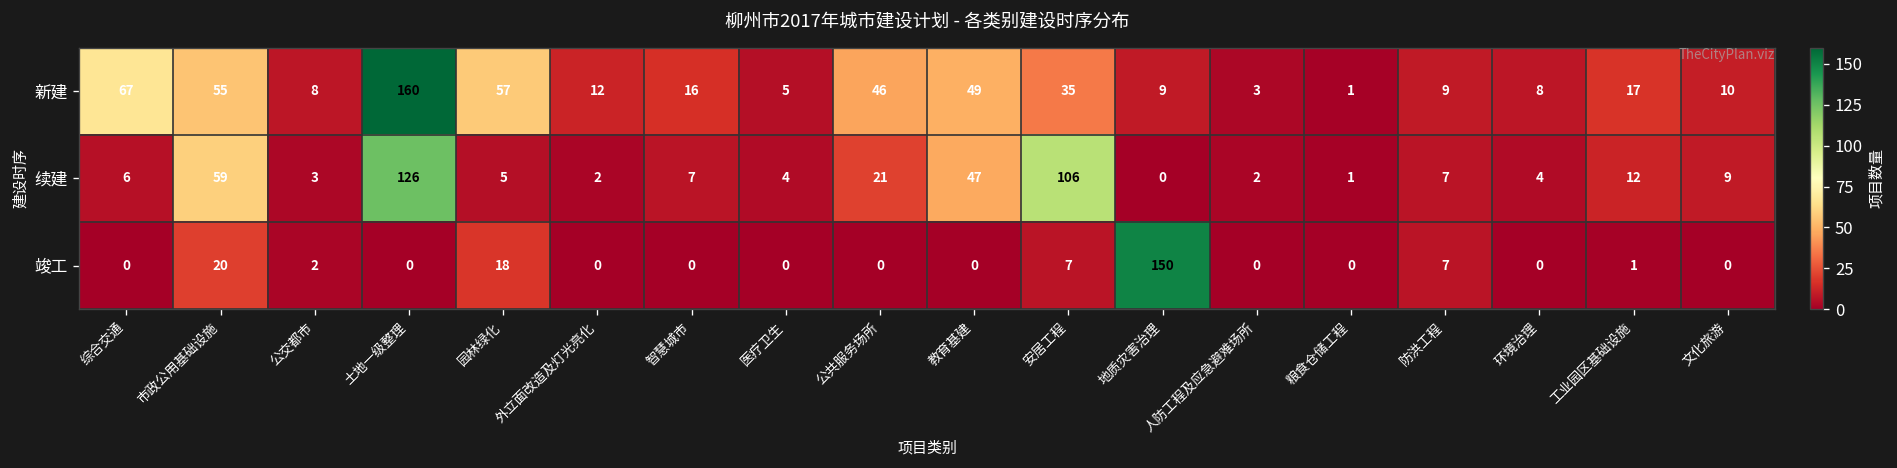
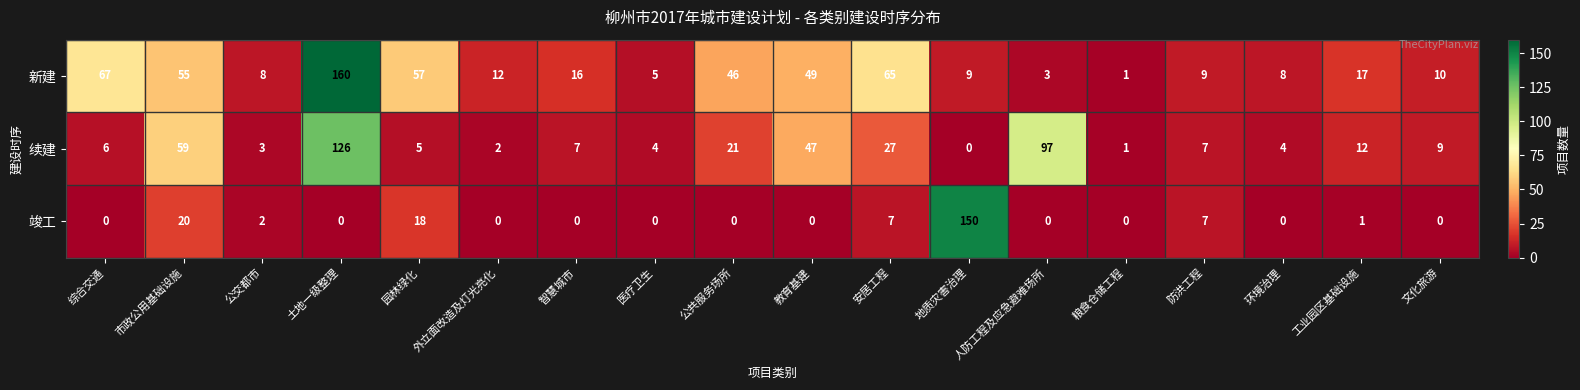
  {
    "新建": {
      "综合交通": 67,
      "市政公用基础设施": 55,
      "公交都市": 8,
      "土地一级整理": 160,
      "园林绿化": 57,
      "外立面改造及灯光亮化": 12,
      "智慧城市": 16,
      "医疗卫生": 5,
      "公共服务场所": 46,
      "教育基建": 49,
-     "安居工程": 35,
+     "安居工程": 65,
      "地质灾害治理": 9,
      "人防工程及应急避难场所": 3,
      "粮食仓储工程": 1,
      "防洪工程": 9,
      "环境治理": 8,
      "工业园区基础设施": 17
    },
    "续建": {
      "综合交通": 6,
      "市政公用基础设施": 59,
      "公交都市": 3,
      "土地一级整理": 126,
      "园林绿化": 5,
      "外立面改造及灯光亮化": 2,
      "智慧城市": 7,
      "医疗卫生": 4,
      "公共服务场所": 21,
      "教育基建": 47,
-     "安居工程": 106,
+     "安居工程": 27,
      "地质灾害治理": 0,
-     "人防工程及应急避难场所": 2,
+     "人防工程及应急避难场所": 97,
      "粮食仓储工程": 1,
      "防洪工程": 7,
      "环境治理": 4,
      "工业园区基础设施": 12,
      "文化旅游": 9
    },
    "竣工": {
      "综合交通": 0,
      "市政公用基础设施": 20,
      "公交都市": 2,
      "土地一级整理": 0,
      "园林绿化": 18,
      "外立面改造及灯光亮化": 0,
      "智慧城市": 0,
      "医疗卫生": 0,
      "公共服务场所": 0,
      "教育基建": 0,
      "安居工程": 7,
      "地质灾害治理": 150,
      "人防工程及应急避难场所": 0,
      "粮食仓储工程": 0,
      "防洪工程": 7,
      "环境治理": 0,
      "工业园区基础设施": 1,
      "文化旅游": 0
    }
  }
